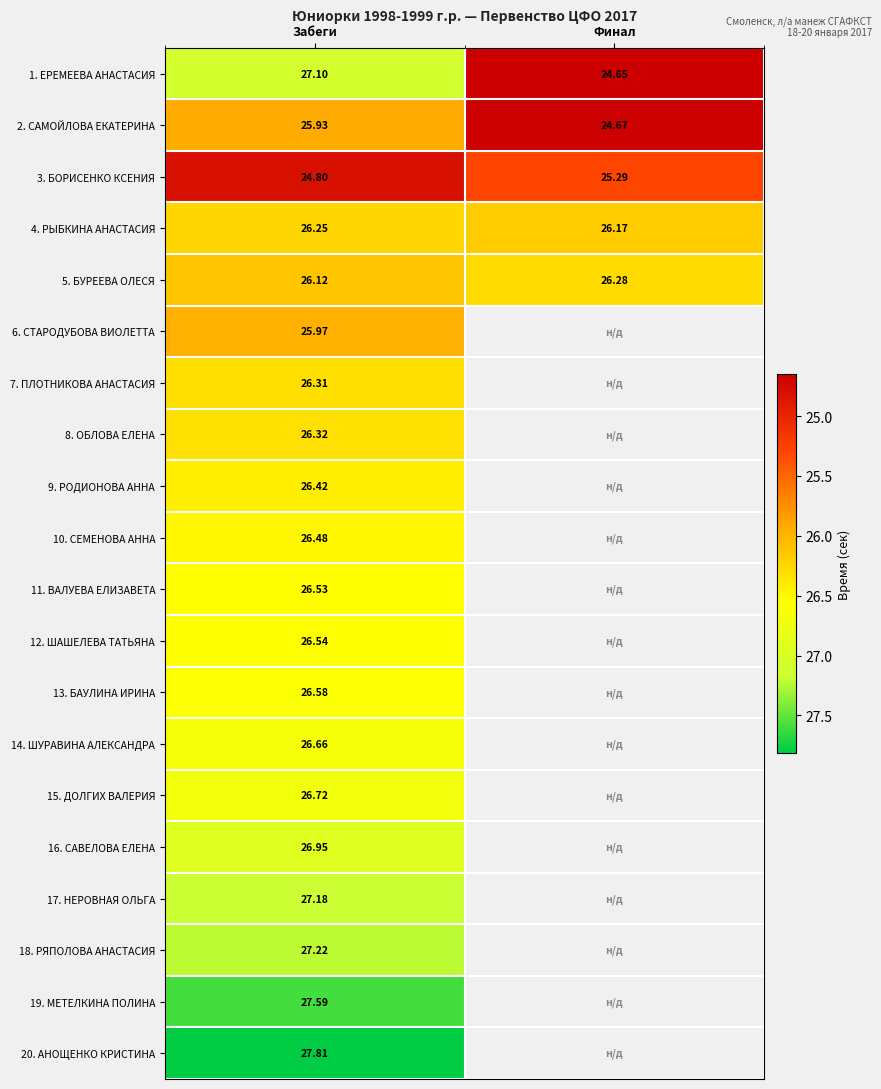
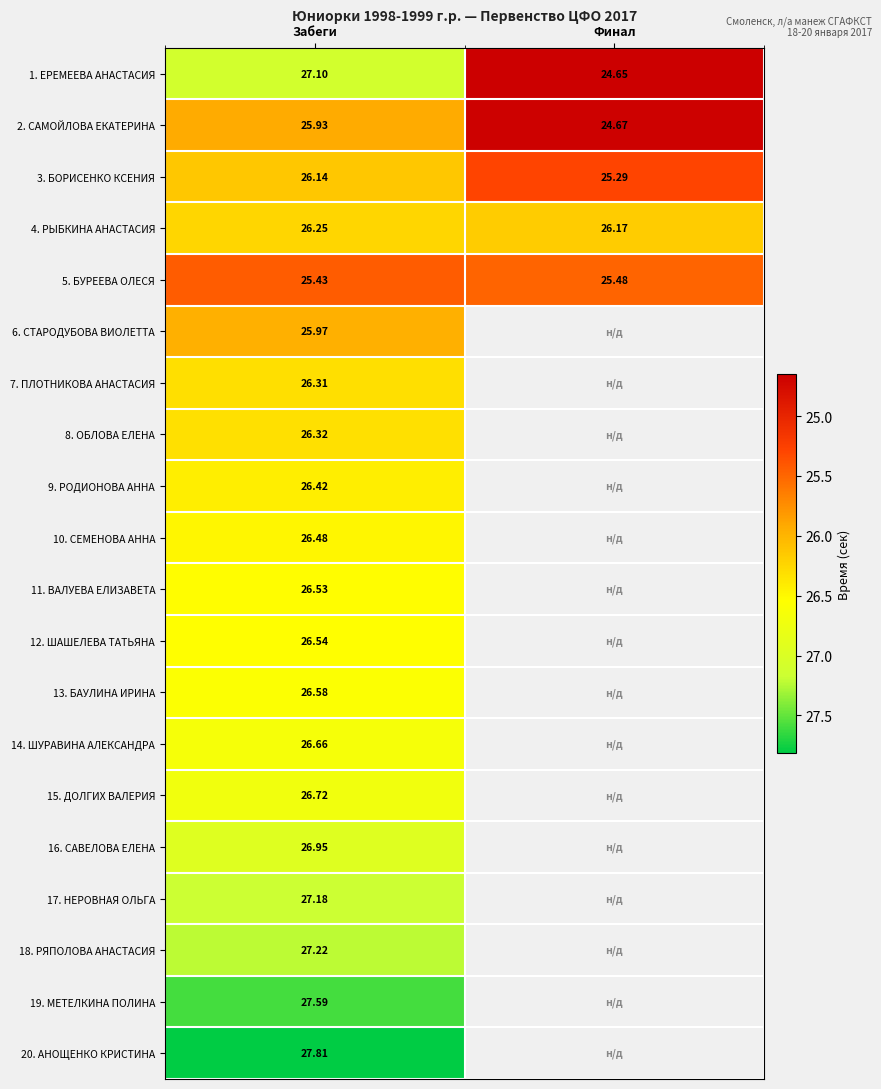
  {
    "1. ЕРЕМЕЕВА АНАСТАСИЯ": {
      "Забеги": 27.10,
      "Финал": 24.65
    },
    "2. САМОЙЛОВА ЕКАТЕРИНА": {
      "Забеги": 25.93,
      "Финал": 24.67
    },
    "3. БОРИСЕНКО КСЕНИЯ": {
-     "Забеги": 24.80,
+     "Забеги": 26.14,
      "Финал": 25.29
    },
    "4. РЫБКИНА АНАСТАСИЯ": {
      "Забеги": 26.25,
      "Финал": 26.17
    },
    "5. БУРЕЕВА ОЛЕСЯ": {
-     "Забеги": 26.12,
-     "Финал": 26.28
+     "Забеги": 25.43,
+     "Финал": 25.48
    },
    "6. СТАРОДУБОВА ВИОЛЕТТА": {
      "Забеги": 25.97
    },
    "7. ПЛОТНИКОВА АНАСТАСИЯ": {
      "Забеги": 26.31
    },
    "8. ОБЛОВА ЕЛЕНА": {
      "Забеги": 26.32
    },
    "9. РОДИОНОВА АННА": {
      "Забеги": 26.42
    },
    "10. СЕМЕНОВА АННА": {
      "Забеги": 26.48
    },
    "11. ВАЛУЕВА ЕЛИЗАВЕТА": {
      "Забеги": 26.53
    },
    "12. ШАШЕЛЕВА ТАТЬЯНА": {
      "Забеги": 26.54
    },
    "13. БАУЛИНА ИРИНА": {
      "Забеги": 26.58
    },
    "14. ШУРАВИНА АЛЕКСАНДРА": {
      "Забеги": 26.66
    },
    "15. ДОЛГИХ ВАЛЕРИЯ": {
      "Забеги": 26.72
    },
    "16. САВЕЛОВА ЕЛЕНА": {
      "Забеги": 26.95
    },
    "17. НЕРОВНАЯ ОЛЬГА": {
      "Забеги": 27.18
    },
    "18. РЯПОЛОВА АНАСТАСИЯ": {
      "Забеги": 27.22
    },
    "19. МЕТЕЛКИНА ПОЛИНА": {
      "Забеги": 27.59
    },
    "20. АНОЩЕНКО КРИСТИНА": {
      "Забеги": 27.81
    }
  }
